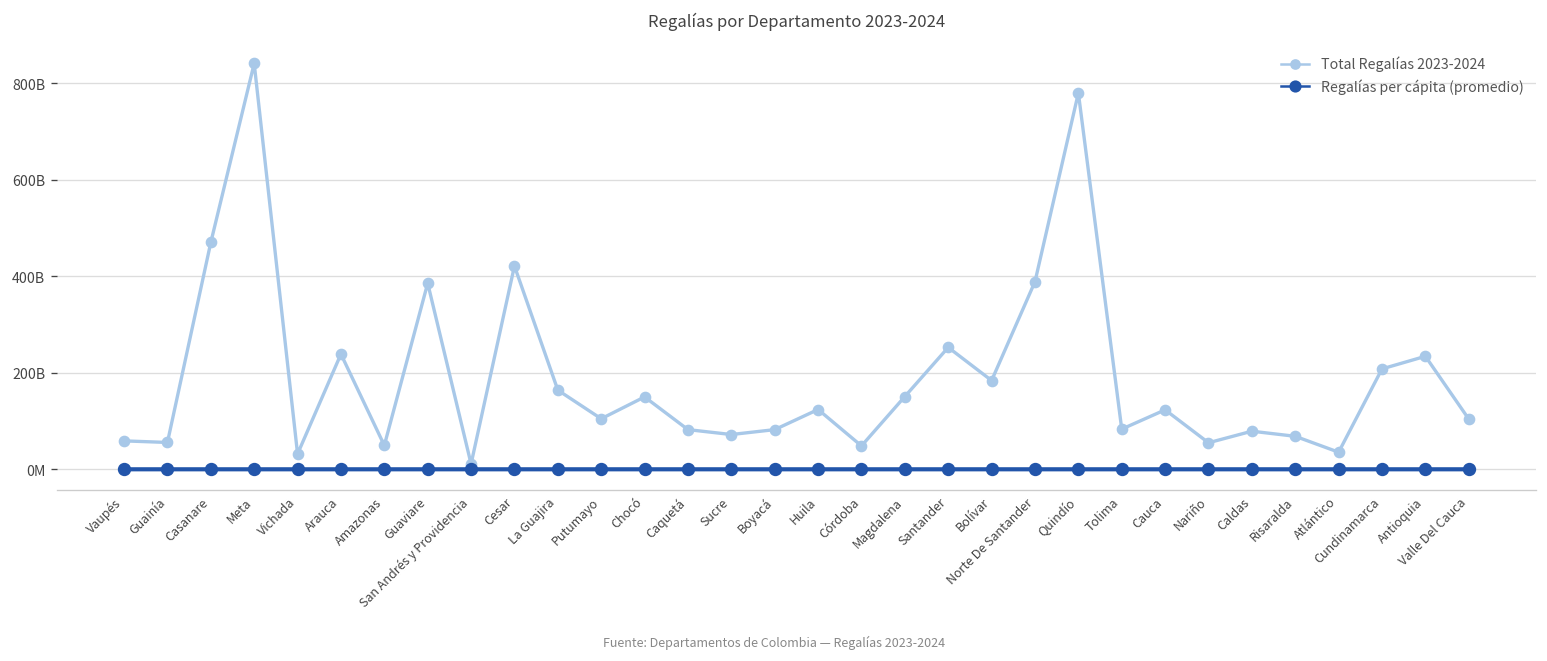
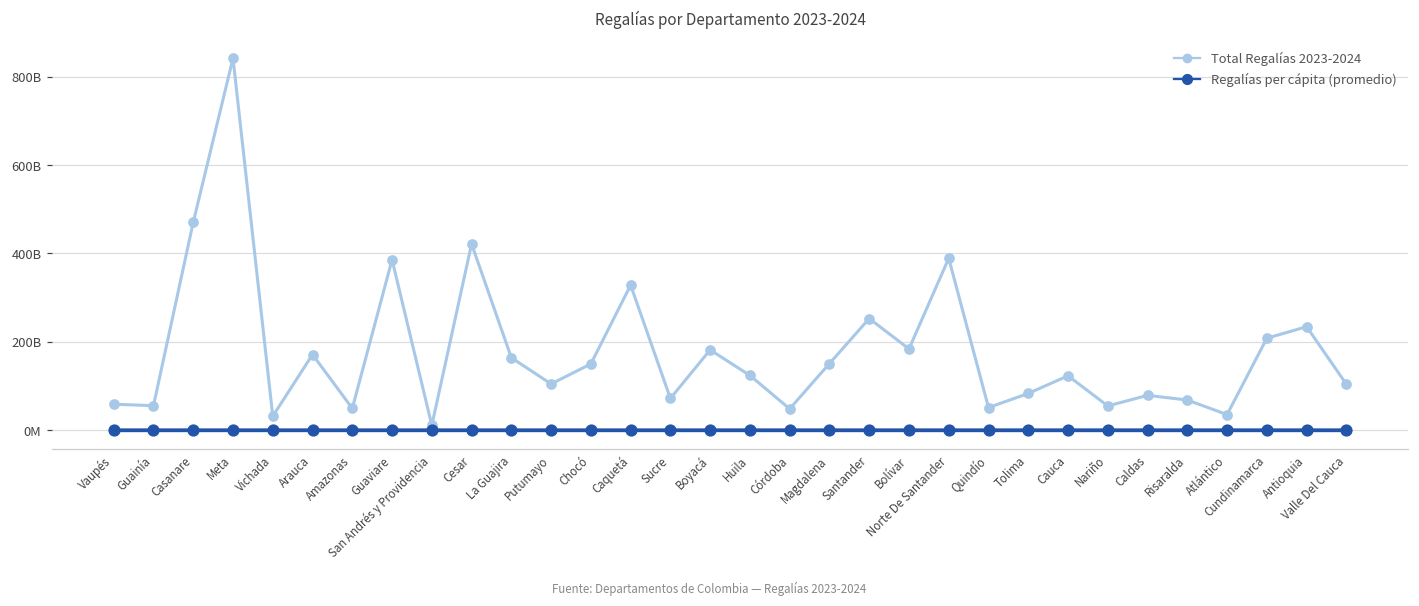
  {
    "Total Regalías 2023-2024": {
      "Vaupés": 60000000000,
      "Guainía": 60000000000,
      "Casanare": 470000000000,
      "Meta": 840000000000,
      "Vichada": 30000000000,
-     "Arauca": 240000000000,
+     "Arauca": 170000000000,
      "Amazonas": 50000000000,
      "Guaviare": 390000000000,
      "San Andrés y Providencia": 10000000000,
      "Cesar": 420000000000,
      "La Guajira": 160000000000,
      "Putumayo": 100000000000,
      "Chocó": 150000000000,
-     "Caquetá": 80000000000,
+     "Caquetá": 330000000000,
      "Sucre": 70000000000,
-     "Boyacá": 80000000000,
+     "Boyacá": 180000000000,
      "Huila": 120000000000,
      "Córdoba": 50000000000,
      "Magdalena": 150000000000,
      "Santander": 250000000000,
      "Bolívar": 180000000000,
      "Norte De Santander": 390000000000,
-     "Quindío": 780000000000,
+     "Quindío": 50000000000,
      "Tolima": 80000000000,
      "Cauca": 120000000000,
      "Nariño": 50000000000,
      "Caldas": 80000000000,
      "Risaralda": 70000000000,
      "Atlántico": 40000000000,
      "Cundinamarca": 210000000000,
      "Antioquia": 230000000000,
      "Valle Del Cauca": 100000000000
    },
    "Regalías per cápita (promedio)": {
      "Vaupés": 0,
      "Guainía": 0,
      "Casanare": 0,
      "Meta": 0,
      "Vichada": 0,
      "Arauca": 0,
      "Amazonas": 0,
      "Guaviare": 0,
      "San Andrés y Providencia": 0,
      "Cesar": 0,
      "La Guajira": 0,
      "Putumayo": 0,
      "Chocó": 0,
      "Caquetá": 0,
      "Sucre": 0,
      "Boyacá": 0,
      "Huila": 0,
      "Córdoba": 0,
      "Magdalena": 0,
      "Santander": 0,
      "Bolívar": 0,
      "Norte De Santander": 0,
      "Quindío": 0,
      "Tolima": 0,
      "Cauca": 0,
      "Nariño": 0,
      "Caldas": 0,
      "Risaralda": 0,
      "Atlántico": 0,
      "Cundinamarca": 0,
      "Antioquia": 0,
      "Valle Del Cauca": 0
    }
  }
